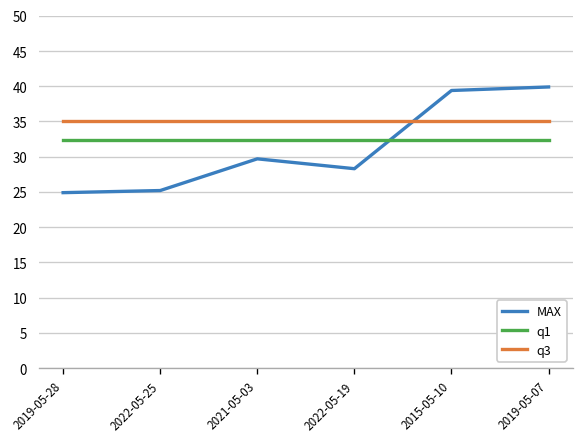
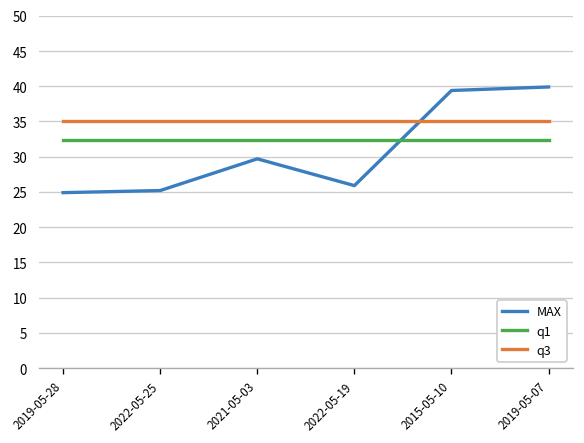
  {
    "MAX": {
      "2019-05-28": 25,
      "2022-05-25": 25,
      "2021-05-03": 30,
-     "2022-05-19": 28,
+     "2022-05-19": 26,
      "2015-05-10": 39,
      "2019-05-07": 40
    },
    "q1": {
      "2019-05-28": 32,
      "2022-05-25": 32,
      "2021-05-03": 32,
      "2022-05-19": 32,
      "2015-05-10": 32,
      "2019-05-07": 32
    },
    "q3": {
      "2019-05-28": 35,
      "2022-05-25": 35,
      "2021-05-03": 35,
      "2022-05-19": 35,
      "2015-05-10": 35,
      "2019-05-07": 35
    }
  }
